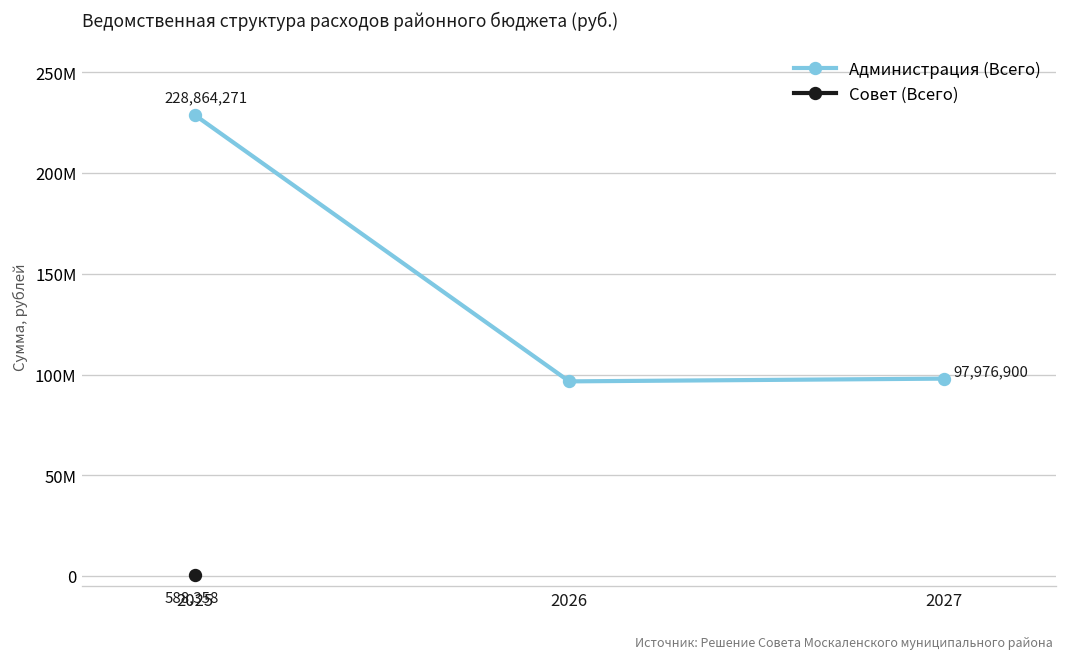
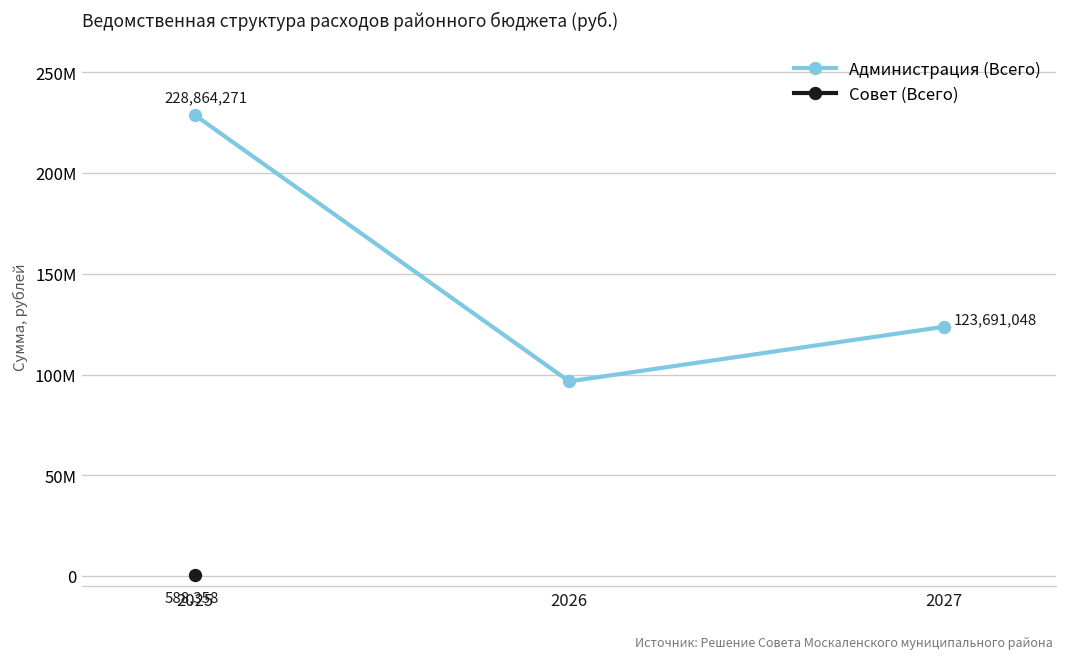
  {
    "Администрация (Всего)": {
      "2025": "228,864,271",
-     "2027": "97,976,900"
+     "2027": "123,691,048"
    },
    "Совет (Всего)": {
      "2025": "588,358"
    }
  }
